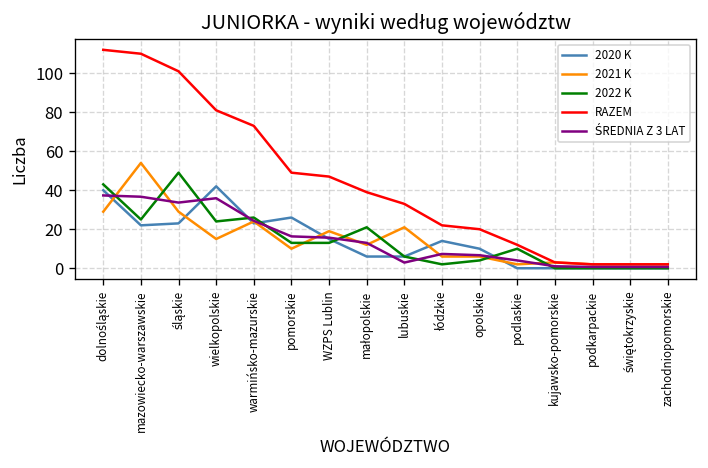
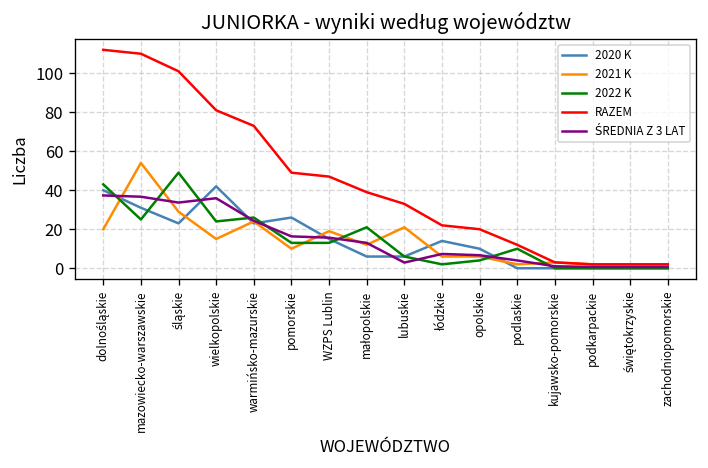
  {
    "2020 K": {
      "dolnośląskie": 40,
-     "mazowiecko-warszawskie": 22,
+     "mazowiecko-warszawskie": 31,
      "śląskie": 23,
      "wielkopolskie": 42,
      "pomorskie": 26,
      "małopolskie": 6,
      "łódzkie": 14,
      "opolskie": 10,
      "podlaskie": 0
    },
    "2021 K": {
-     "dolnośląskie": 29,
+     "dolnośląskie": 20,
      "mazowiecko-warszawskie": 54,
      "śląskie": 29,
      "wielkopolskie": 15,
      "pomorskie": 10,
      "WZPS Lublin": 19,
      "lubuskie": 21,
      "podlaskie": 2
    },
    "2022 K": {
      "dolnośląskie": 43,
      "mazowiecko-warszawskie": 25,
      "śląskie": 49,
      "wielkopolskie": 24,
      "warmińsko-mazurskie": 26,
      "pomorskie": 13,
      "WZPS Lublin": 13,
      "małopolskie": 21,
      "łódzkie": 2,
      "opolskie": 4,
      "podlaskie": 10
    },
    "RAZEM": {
      "dolnośląskie": 112,
      "mazowiecko-warszawskie": 110,
      "śląskie": 101,
      "wielkopolskie": 81,
      "warmińsko-mazurskie": 73,
      "pomorskie": 49,
      "WZPS Lublin": 47,
      "małopolskie": 39,
      "lubuskie": 33,
      "łódzkie": 22,
      "opolskie": 20,
      "podlaskie": 12
    },
    "ŚREDNIA Z 3 LAT": {
      "dolnośląskie": 37,
      "mazowiecko-warszawskie": 37,
      "śląskie": 34,
      "wielkopolskie": 36,
      "pomorskie": 16,
      "lubuskie": 3,
      "podlaskie": 4
    }
  }
